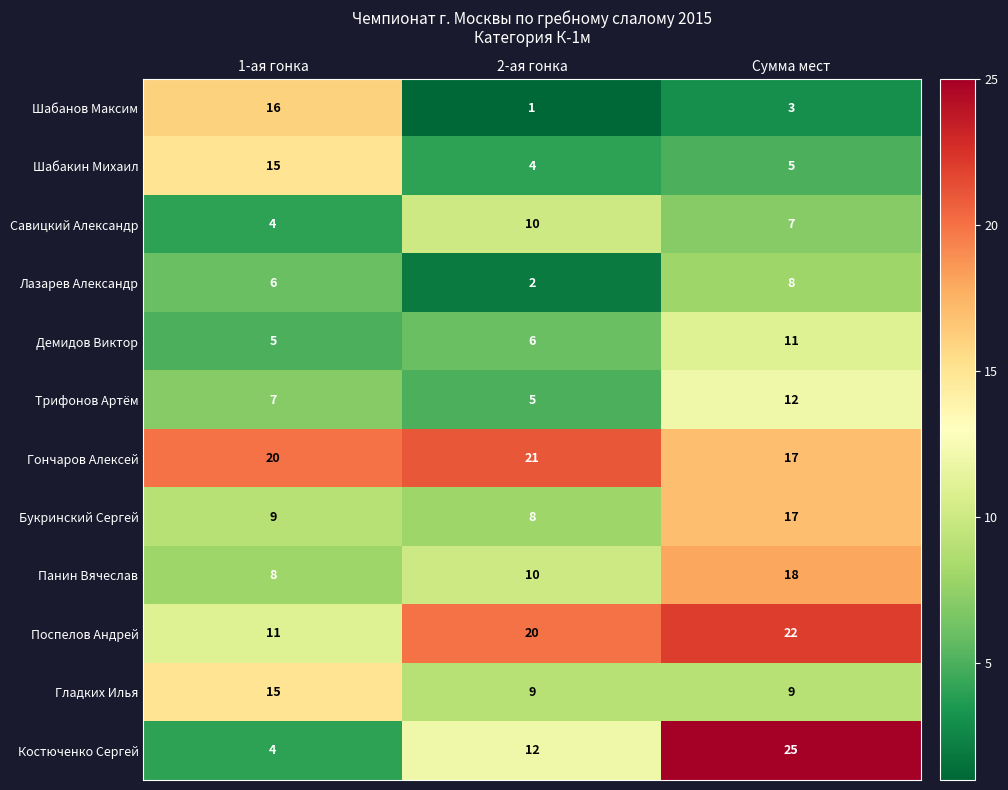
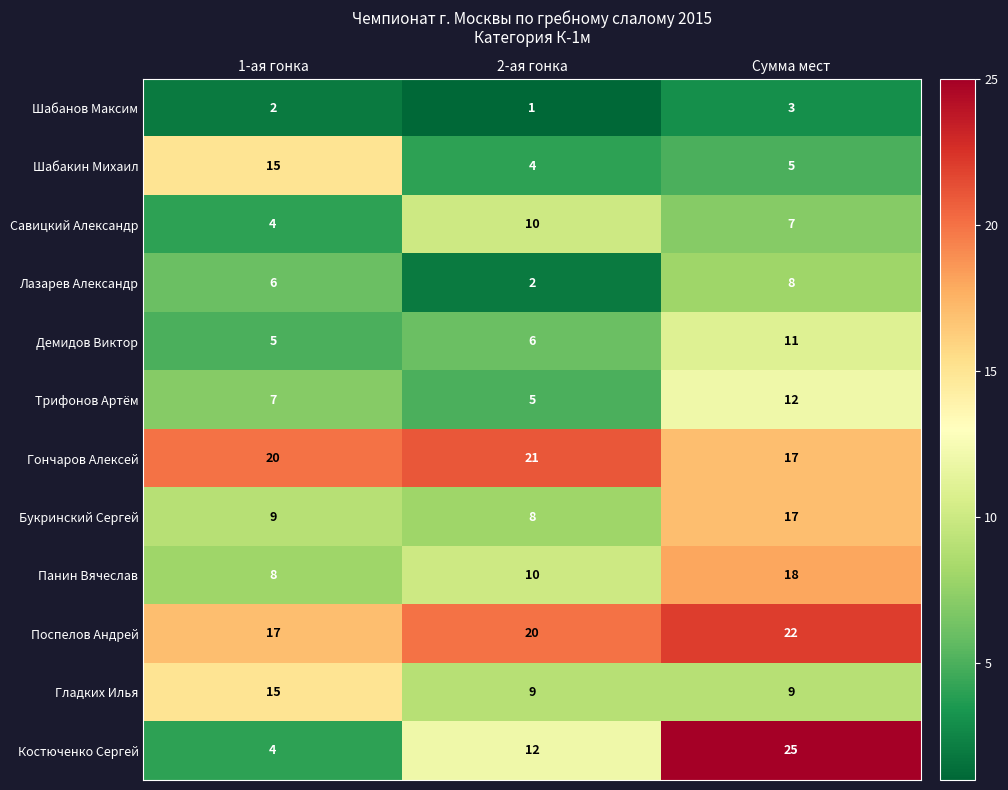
  {
    "Шабанов Максим": {
-     "1-ая гонка": 16,
+     "1-ая гонка": 2,
      "2-ая гонка": 1,
      "Сумма мест": 3
    },
    "Шабакин Михаил": {
      "1-ая гонка": 15,
      "2-ая гонка": 4,
      "Сумма мест": 5
    },
    "Савицкий Александр": {
      "1-ая гонка": 4,
      "2-ая гонка": 10,
      "Сумма мест": 7
    },
    "Лазарев Александр": {
      "1-ая гонка": 6,
      "2-ая гонка": 2,
      "Сумма мест": 8
    },
    "Демидов Виктор": {
      "1-ая гонка": 5,
      "2-ая гонка": 6,
      "Сумма мест": 11
    },
    "Трифонов Артём": {
      "1-ая гонка": 7,
      "2-ая гонка": 5,
      "Сумма мест": 12
    },
    "Гончаров Алексей": {
      "1-ая гонка": 20,
      "2-ая гонка": 21,
      "Сумма мест": 17
    },
    "Букринский Сергей": {
      "1-ая гонка": 9,
      "2-ая гонка": 8,
      "Сумма мест": 17
    },
    "Панин Вячеслав": {
      "1-ая гонка": 8,
      "2-ая гонка": 10,
      "Сумма мест": 18
    },
    "Поспелов Андрей": {
-     "1-ая гонка": 11,
+     "1-ая гонка": 17,
      "2-ая гонка": 20,
      "Сумма мест": 22
    },
    "Гладких Илья": {
      "1-ая гонка": 15,
      "2-ая гонка": 9,
      "Сумма мест": 9
    },
    "Костюченко Сергей": {
      "1-ая гонка": 4,
      "2-ая гонка": 12,
      "Сумма мест": 25
    }
  }
